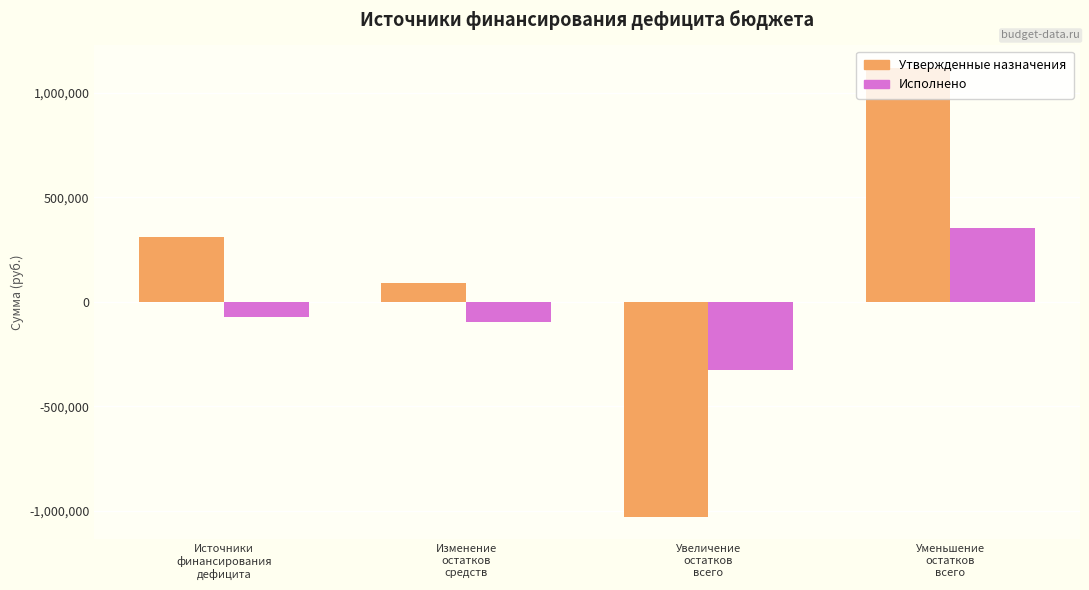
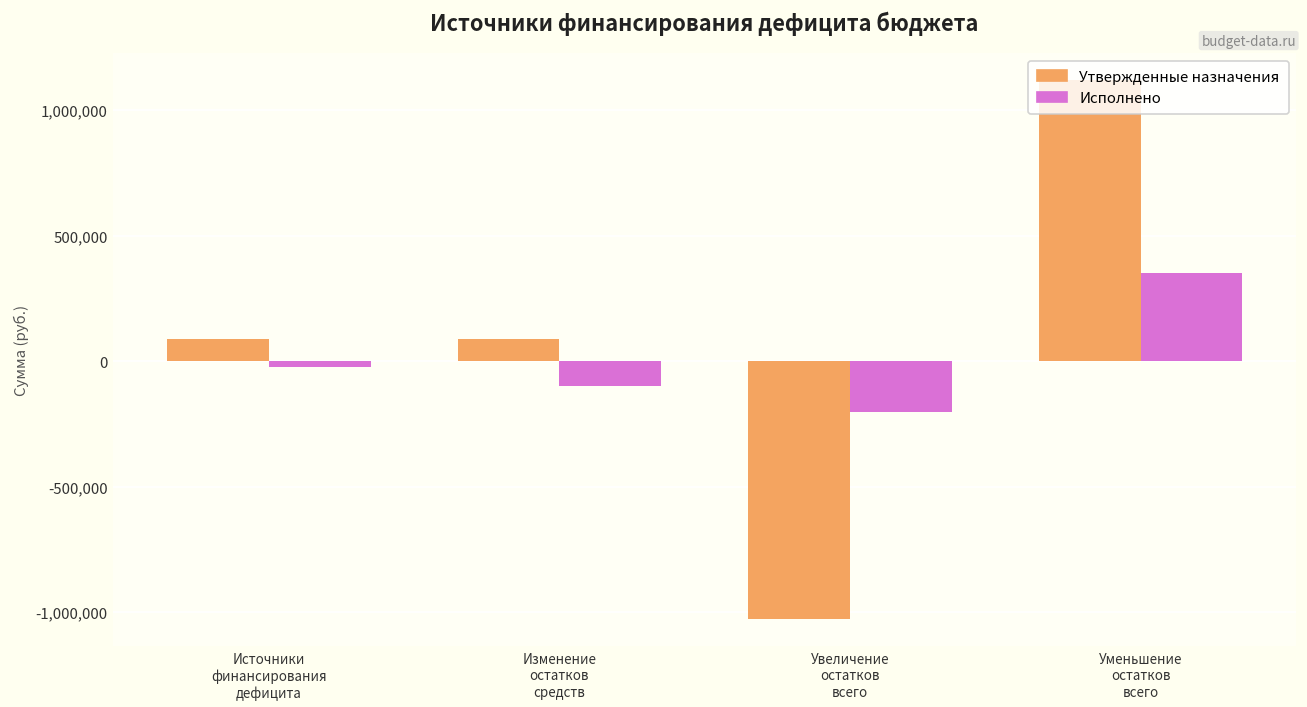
  {
    "Утвержденные назначения": {
-     "Источники финансирования дефицита": "310,000",
+     "Источники финансирования дефицита": "90,000",
      "Изменение остатков средств": "90,000",
      "Увеличение остатков всего": "-1,030,000"
    },
    "Исполнено": {
-     "Источники финансирования дефицита": "-70,000",
+     "Источники финансирования дефицита": "-20,000",
      "Изменение остатков средств": "-100,000",
-     "Увеличение остатков всего": "-320,000",
+     "Увеличение остатков всего": "-200,000",
      "Уменьшение остатков всего": "350,000"
    }
  }
